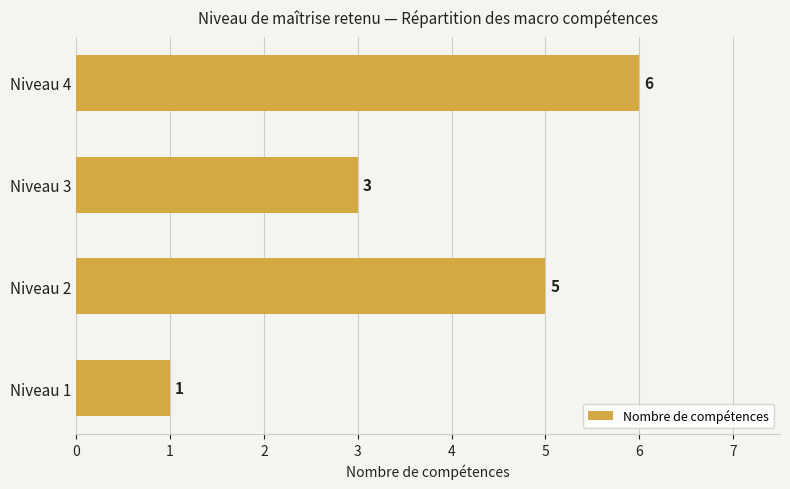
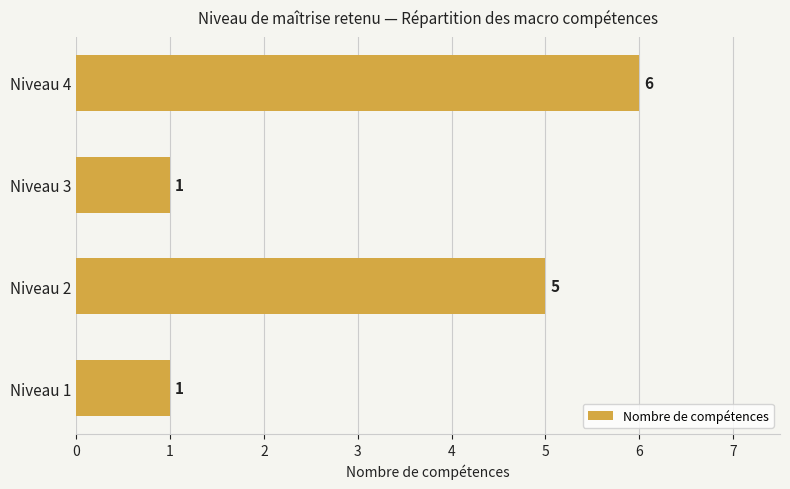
  {
    "Niveau 4": 6,
-   "Niveau 3": 3,
+   "Niveau 3": 1,
    "Niveau 2": 5,
    "Niveau 1": 1
  }
